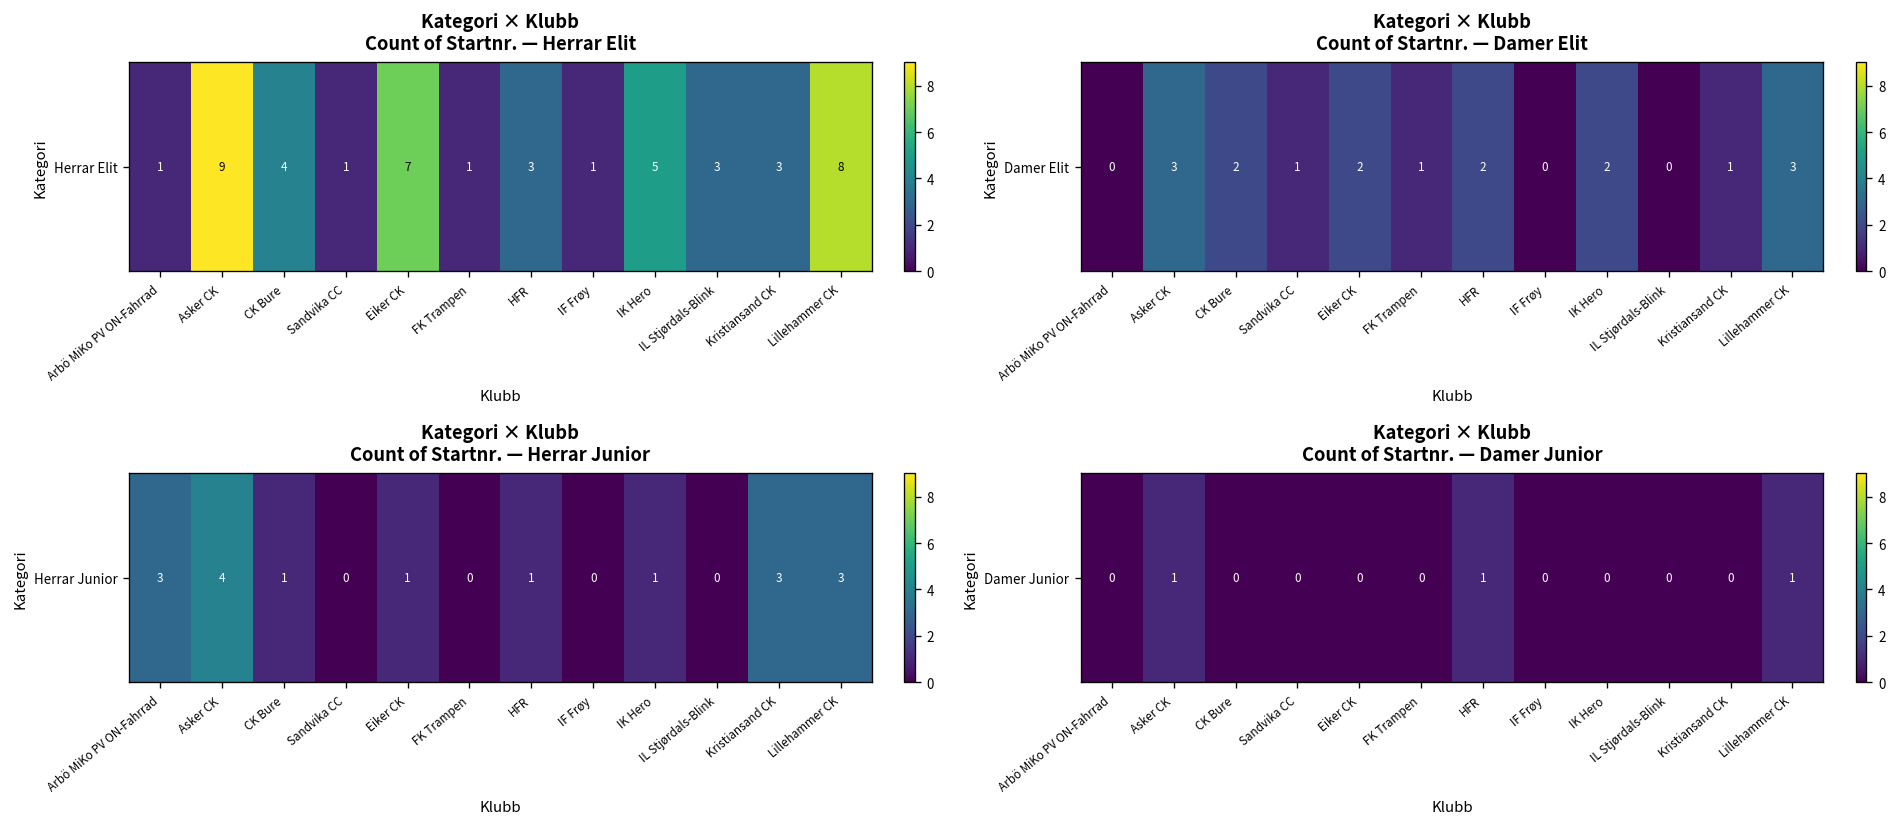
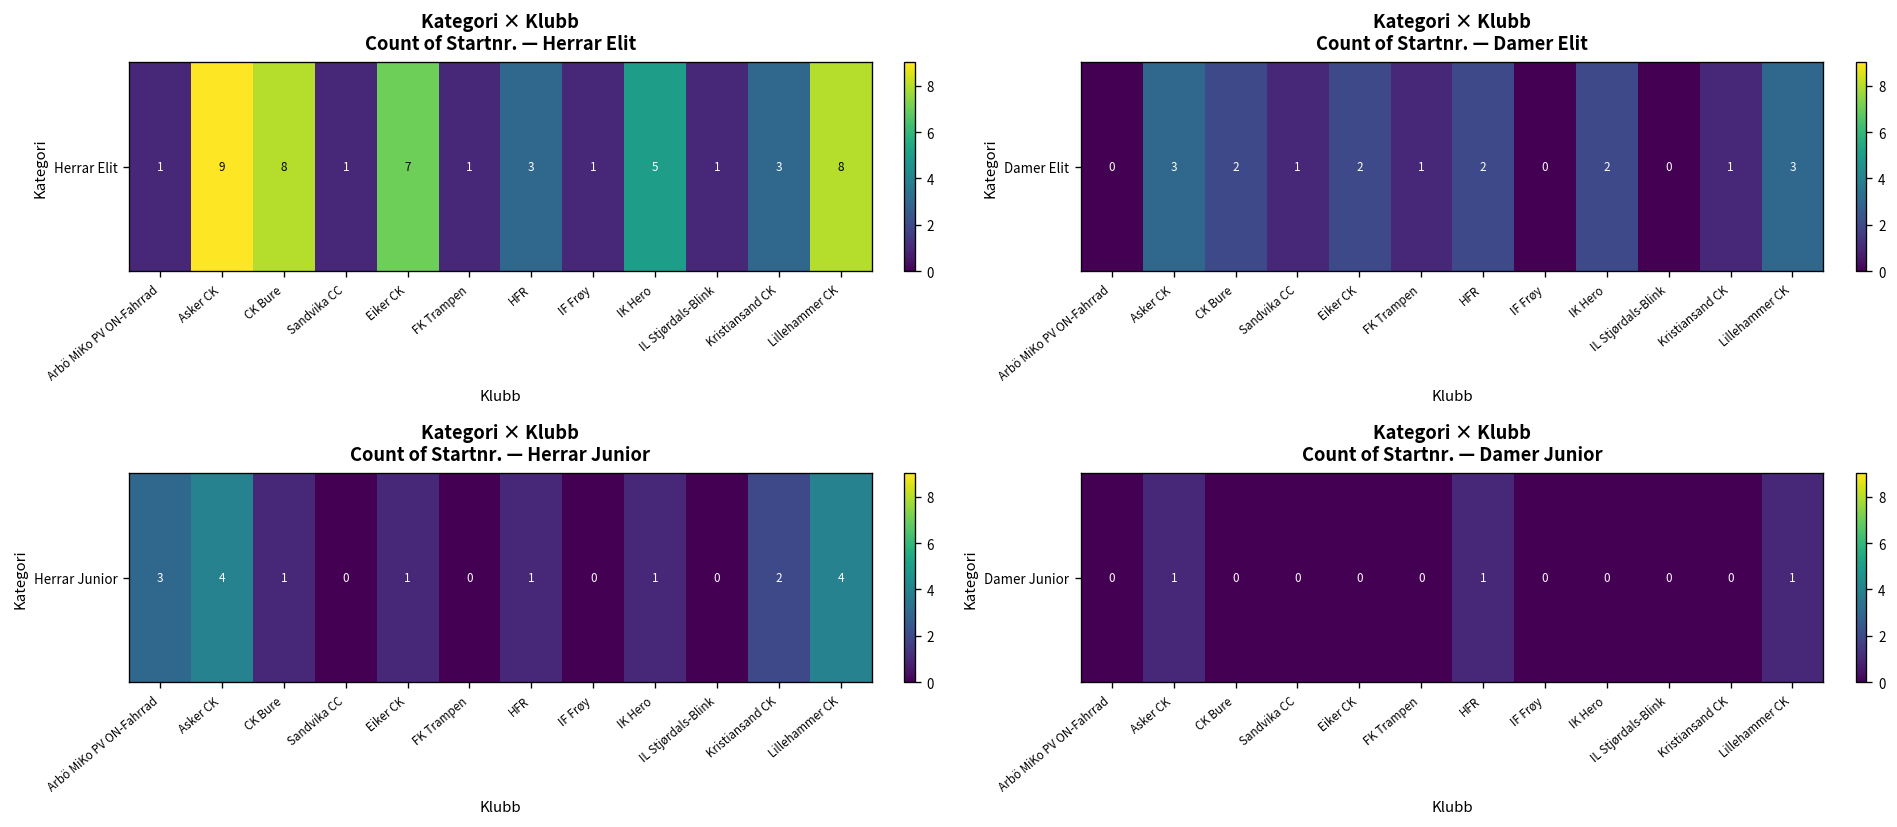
  {
    "Kategori × Klubb Count of Startnr. — Herrar Elit": {
      "Herrar Elit": {
        "Arbö MiKo PV ON-Fahrrad": 1,
        "Asker CK": 9,
-       "CK Bure": 4,
+       "CK Bure": 8,
        "Sandvika CC": 1,
        "Eiker CK": 7,
        "FK Trampen": 1,
        "HFR": 3,
        "IF Frøy": 1,
        "IK Hero": 5,
-       "IL Stjørdals-Blink": 3,
+       "IL Stjørdals-Blink": 1,
        "Kristiansand CK": 3,
        "Lillehammer CK": 8
      }
    },
    "Kategori × Klubb Count of Startnr. — Damer Elit": {
      "Damer Elit": {
        "Arbö MiKo PV ON-Fahrrad": 0,
        "Asker CK": 3,
        "CK Bure": 2,
        "Sandvika CC": 1,
        "Eiker CK": 2,
        "FK Trampen": 1,
        "HFR": 2,
        "IF Frøy": 0,
        "IK Hero": 2,
        "IL Stjørdals-Blink": 0,
        "Kristiansand CK": 1,
        "Lillehammer CK": 3
      }
    },
    "Kategori × Klubb Count of Startnr. — Herrar Junior": {
      "Herrar Junior": {
        "Arbö MiKo PV ON-Fahrrad": 3,
        "Asker CK": 4,
        "CK Bure": 1,
        "Sandvika CC": 0,
        "Eiker CK": 1,
        "FK Trampen": 0,
        "HFR": 1,
        "IF Frøy": 0,
        "IK Hero": 1,
        "IL Stjørdals-Blink": 0,
-       "Kristiansand CK": 3,
-       "Lillehammer CK": 3
+       "Kristiansand CK": 2,
+       "Lillehammer CK": 4
      }
    },
    "Kategori × Klubb Count of Startnr. — Damer Junior": {
      "Damer Junior": {
        "Arbö MiKo PV ON-Fahrrad": 0,
        "Asker CK": 1,
        "CK Bure": 0,
        "Sandvika CC": 0,
        "Eiker CK": 0,
        "FK Trampen": 0,
        "HFR": 1,
        "IF Frøy": 0,
        "IK Hero": 0,
        "IL Stjørdals-Blink": 0,
        "Kristiansand CK": 0,
        "Lillehammer CK": 1
      }
    }
  }
